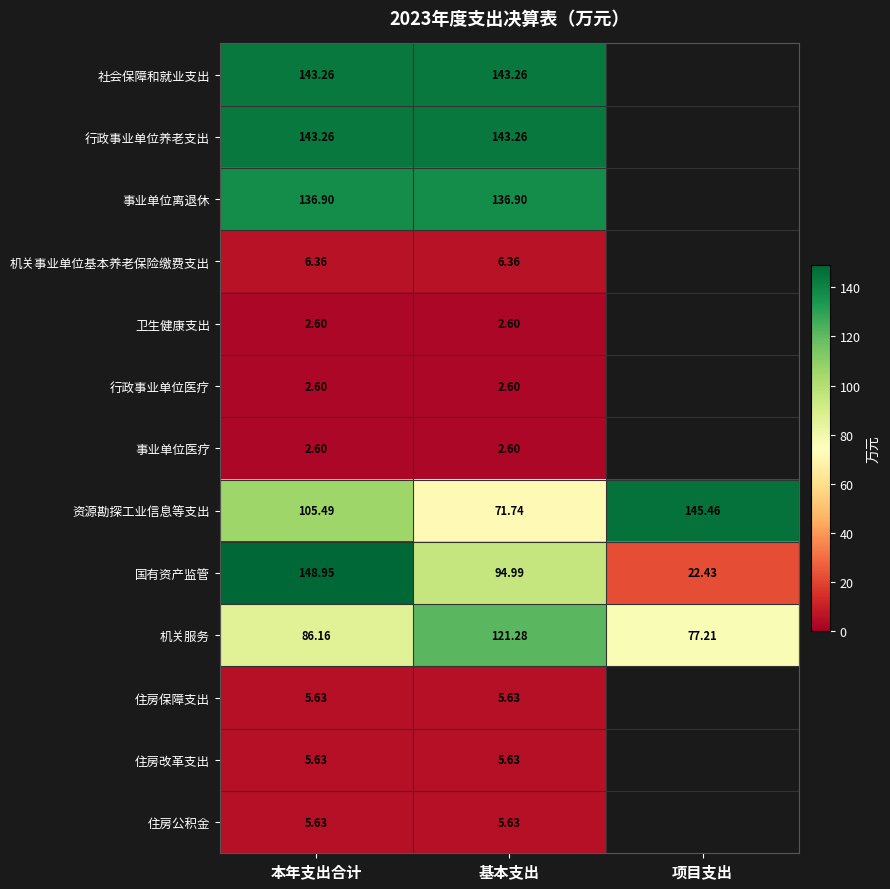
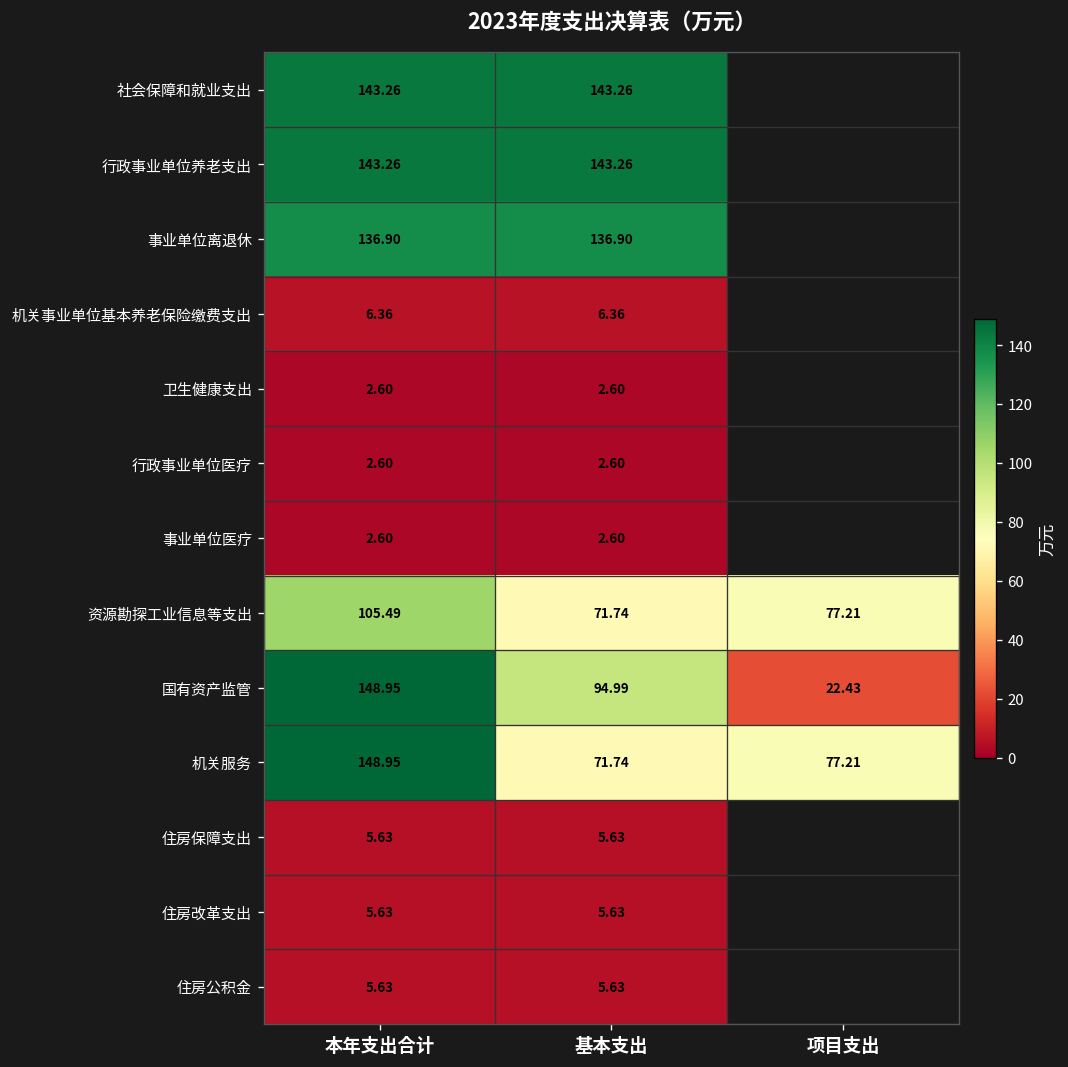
  {
    "社会保障和就业支出": {
      "本年支出合计": 143.26,
      "基本支出": 143.26
    },
    "行政事业单位养老支出": {
      "本年支出合计": 143.26,
      "基本支出": 143.26
    },
    "事业单位离退休": {
      "本年支出合计": 136.90,
      "基本支出": 136.90
    },
    "机关事业单位基本养老保险缴费支出": {
      "本年支出合计": 6.36,
      "基本支出": 6.36
    },
    "卫生健康支出": {
      "本年支出合计": 2.60,
      "基本支出": 2.60
    },
    "行政事业单位医疗": {
      "本年支出合计": 2.60,
      "基本支出": 2.60
    },
    "事业单位医疗": {
      "本年支出合计": 2.60,
      "基本支出": 2.60
    },
    "资源勘探工业信息等支出": {
      "本年支出合计": 105.49,
      "基本支出": 71.74,
-     "项目支出": 145.46
+     "项目支出": 77.21
    },
    "国有资产监管": {
      "本年支出合计": 148.95,
      "基本支出": 94.99,
      "项目支出": 22.43
    },
    "机关服务": {
-     "本年支出合计": 86.16,
-     "基本支出": 121.28,
+     "本年支出合计": 148.95,
+     "基本支出": 71.74,
      "项目支出": 77.21
    },
    "住房保障支出": {
      "本年支出合计": 5.63,
      "基本支出": 5.63
    },
    "住房改革支出": {
      "本年支出合计": 5.63,
      "基本支出": 5.63
    },
    "住房公积金": {
      "本年支出合计": 5.63,
      "基本支出": 5.63
    }
  }
